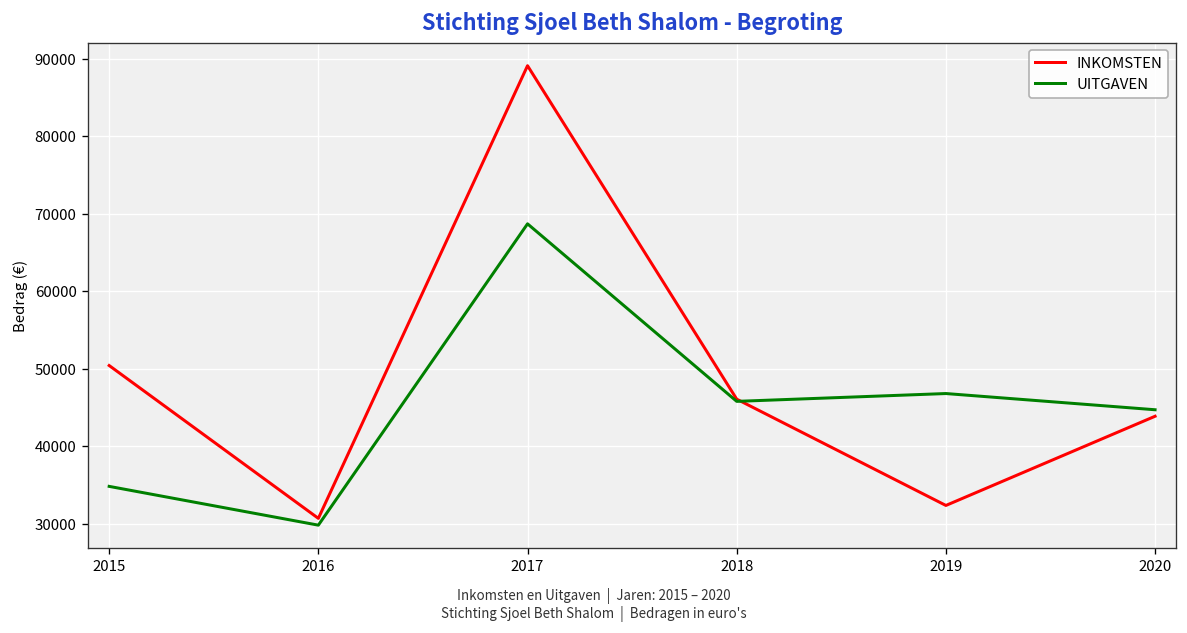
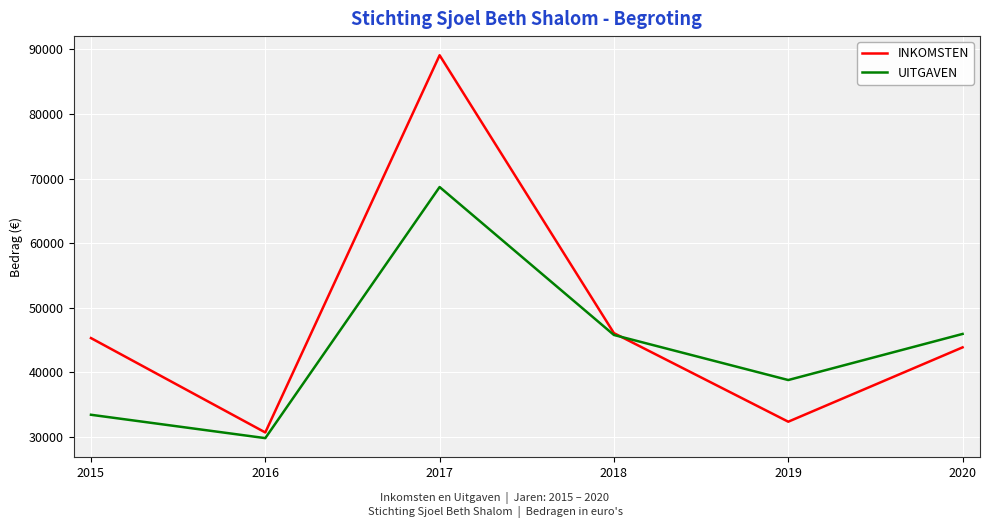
  {
    "INKOMSTEN": {
-     "2015": 50000,
+     "2015": 45000,
      "2016": 31000,
      "2017": 89000,
      "2019": 32000,
      "2020": 44000
    },
    "UITGAVEN": {
-     "2015": 35000,
+     "2015": 33000,
      "2016": 30000,
      "2017": 69000,
-     "2019": 47000,
-     "2020": 45000
+     "2019": 39000,
+     "2020": 46000
    }
  }
